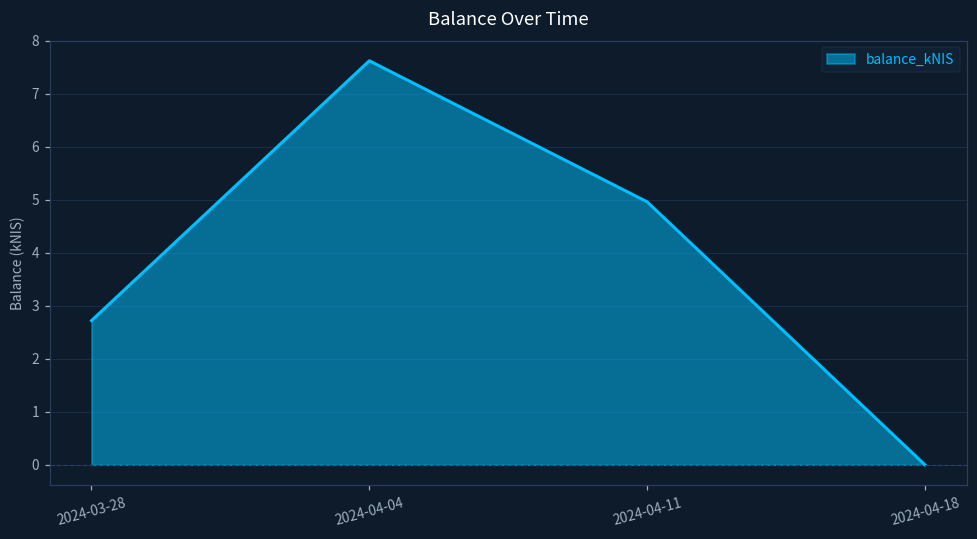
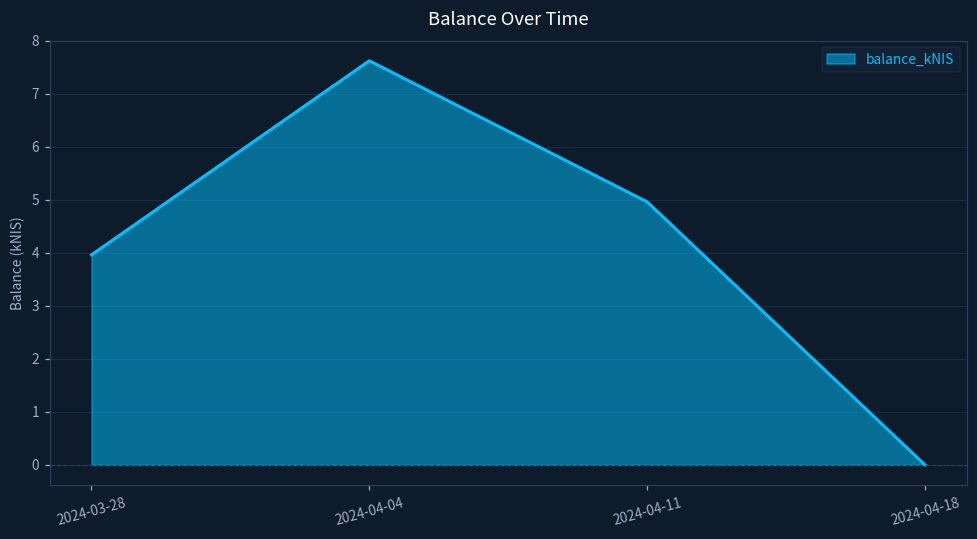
  {
-   "2024-03-28": 2.7,
+   "2024-03-28": 4.0,
    "2024-04-04": 7.6,
    "2024-04-11": 5.0,
    "2024-04-18": 0.0
  }
